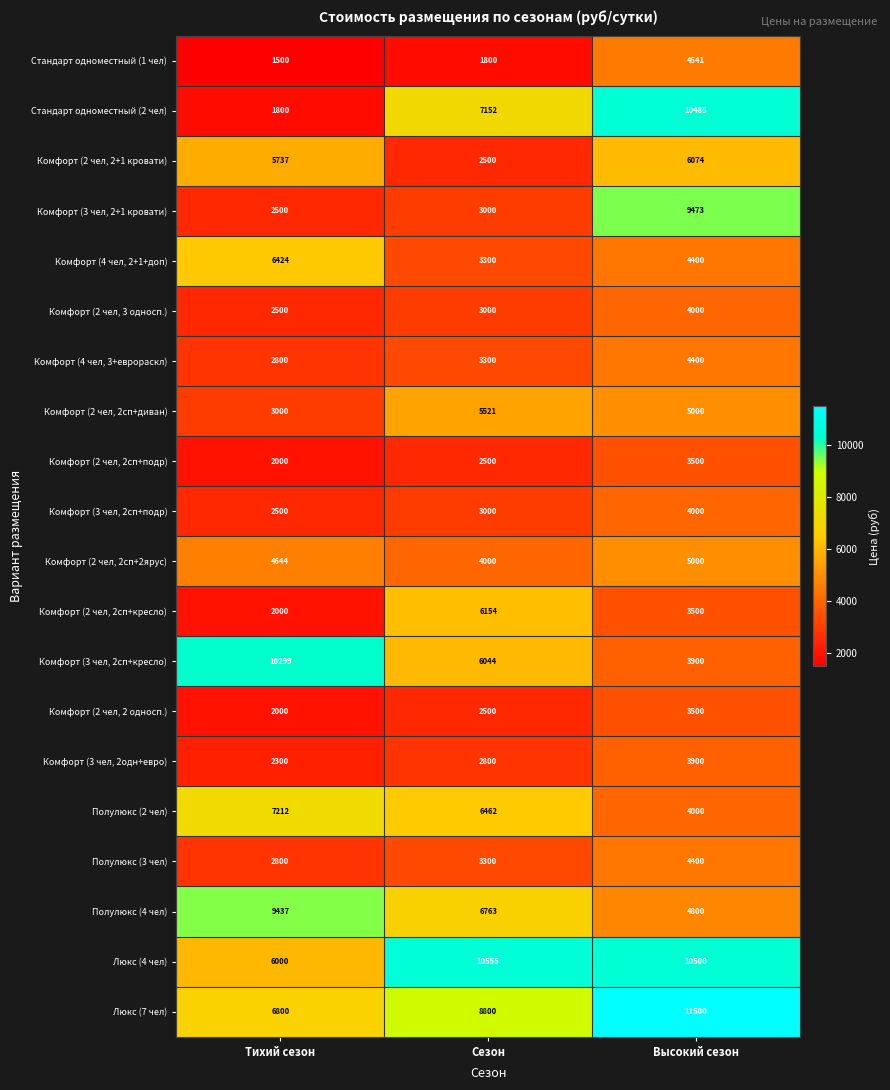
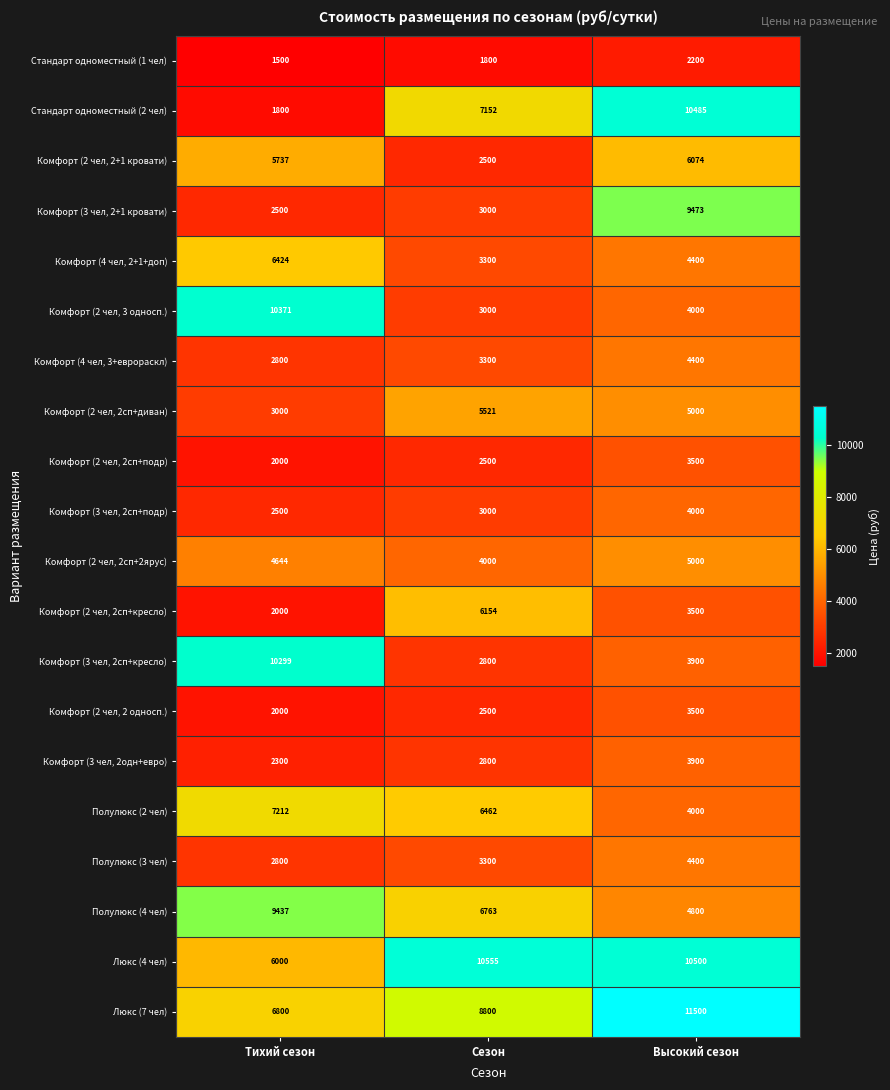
  {
    "Стандарт одноместный (1 чел)": {
      "Тихий сезон": 1500,
      "Сезон": 1800,
-     "Высокий сезон": 4541
+     "Высокий сезон": 2200
    },
    "Стандарт одноместный (2 чел)": {
      "Тихий сезон": 1800,
      "Сезон": 7152,
      "Высокий сезон": 10485
    },
    "Комфорт (2 чел, 2+1 кровати)": {
      "Тихий сезон": 5737,
      "Сезон": 2500,
      "Высокий сезон": 6074
    },
    "Комфорт (3 чел, 2+1 кровати)": {
      "Тихий сезон": 2500,
      "Сезон": 3000,
      "Высокий сезон": 9473
    },
    "Комфорт (4 чел, 2+1+доп)": {
      "Тихий сезон": 6424,
      "Сезон": 3300,
      "Высокий сезон": 4400
    },
    "Комфорт (2 чел, 3 односп.)": {
-     "Тихий сезон": 2500,
+     "Тихий сезон": 10371,
      "Сезон": 3000,
      "Высокий сезон": 4000
    },
    "Комфорт (4 чел, 3+еврораскл)": {
      "Тихий сезон": 2800,
      "Сезон": 3300,
      "Высокий сезон": 4400
    },
    "Комфорт (2 чел, 2сп+диван)": {
      "Тихий сезон": 3000,
      "Сезон": 5521,
      "Высокий сезон": 5000
    },
    "Комфорт (2 чел, 2сп+подр)": {
      "Тихий сезон": 2000,
      "Сезон": 2500,
      "Высокий сезон": 3500
    },
    "Комфорт (3 чел, 2сп+подр)": {
      "Тихий сезон": 2500,
      "Сезон": 3000,
      "Высокий сезон": 4000
    },
    "Комфорт (2 чел, 2сп+2ярус)": {
      "Тихий сезон": 4644,
      "Сезон": 4000,
      "Высокий сезон": 5000
    },
    "Комфорт (2 чел, 2сп+кресло)": {
      "Тихий сезон": 2000,
      "Сезон": 6154,
      "Высокий сезон": 3500
    },
    "Комфорт (3 чел, 2сп+кресло)": {
      "Тихий сезон": 10299,
-     "Сезон": 6044,
+     "Сезон": 2800,
      "Высокий сезон": 3900
    },
    "Комфорт (2 чел, 2 односп.)": {
      "Тихий сезон": 2000,
      "Сезон": 2500,
      "Высокий сезон": 3500
    },
    "Комфорт (3 чел, 2одн+евро)": {
      "Тихий сезон": 2300,
      "Сезон": 2800,
      "Высокий сезон": 3900
    },
    "Полулюкс (2 чел)": {
      "Тихий сезон": 7212,
      "Сезон": 6462,
      "Высокий сезон": 4000
    },
    "Полулюкс (3 чел)": {
      "Тихий сезон": 2800,
      "Сезон": 3300,
      "Высокий сезон": 4400
    },
    "Полулюкс (4 чел)": {
      "Тихий сезон": 9437,
      "Сезон": 6763,
      "Высокий сезон": 4800
    },
    "Люкс (4 чел)": {
      "Тихий сезон": 6000,
      "Сезон": 10555,
      "Высокий сезон": 10500
    },
    "Люкс (7 чел)": {
      "Тихий сезон": 6800,
      "Сезон": 8800,
      "Высокий сезон": 11500
    }
  }
